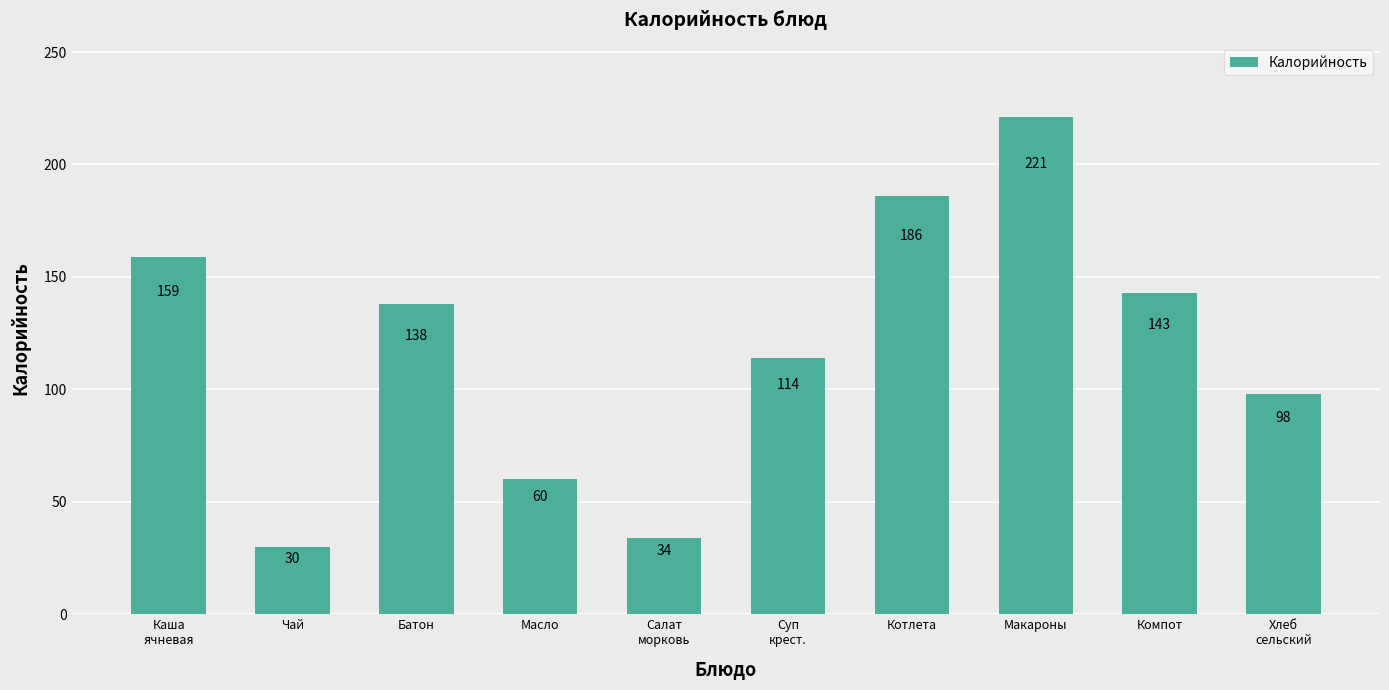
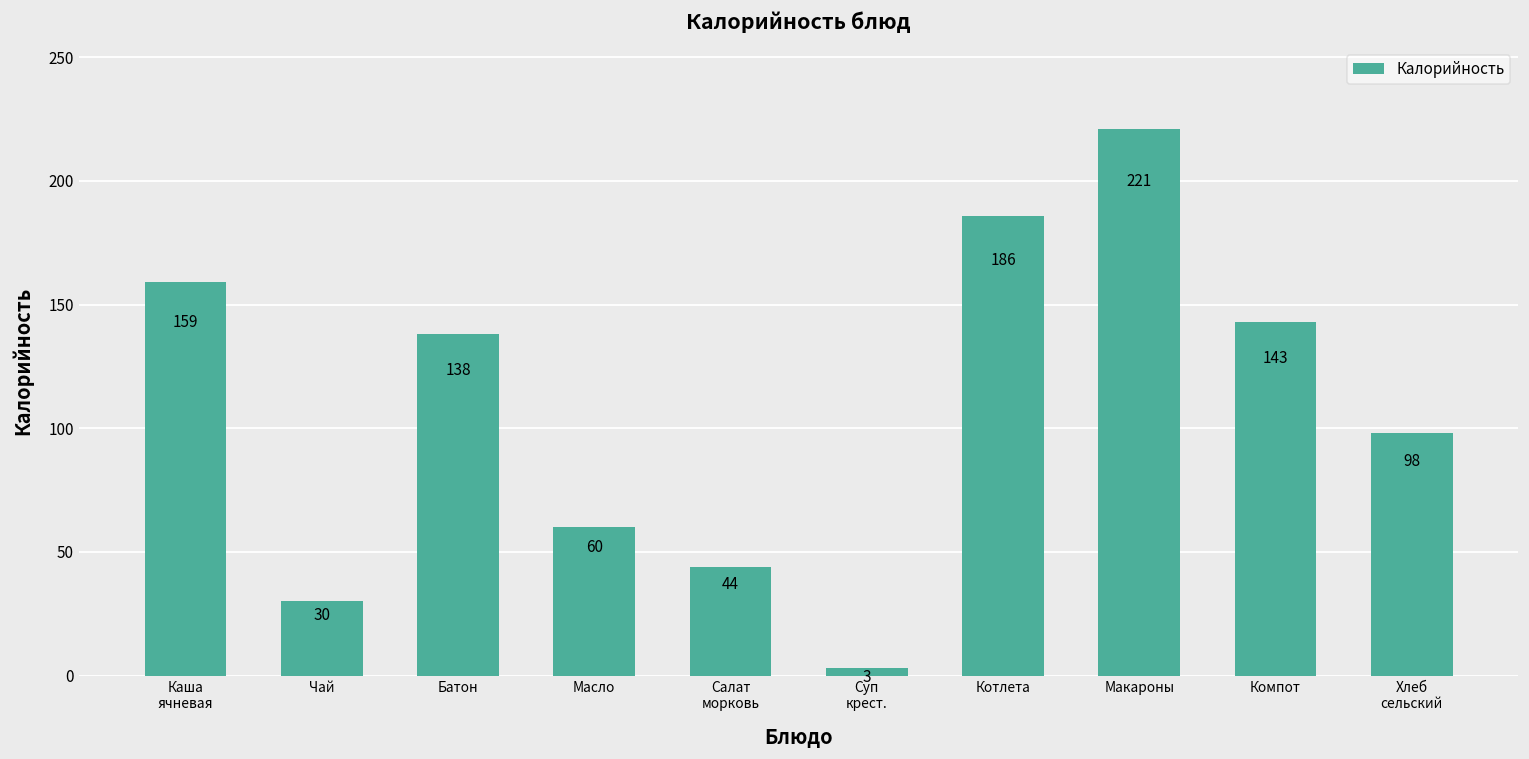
  {
    "Каша ячневая": 159,
    "Чай": 30,
    "Батон": 138,
    "Масло": 60,
-   "Салат морковь": 34,
-   "Суп крест.": 114,
+   "Салат морковь": 44,
+   "Суп крест.": 3,
    "Котлета": 186,
    "Макароны": 221,
    "Компот": 143,
    "Хлеб сельский": 98
  }
